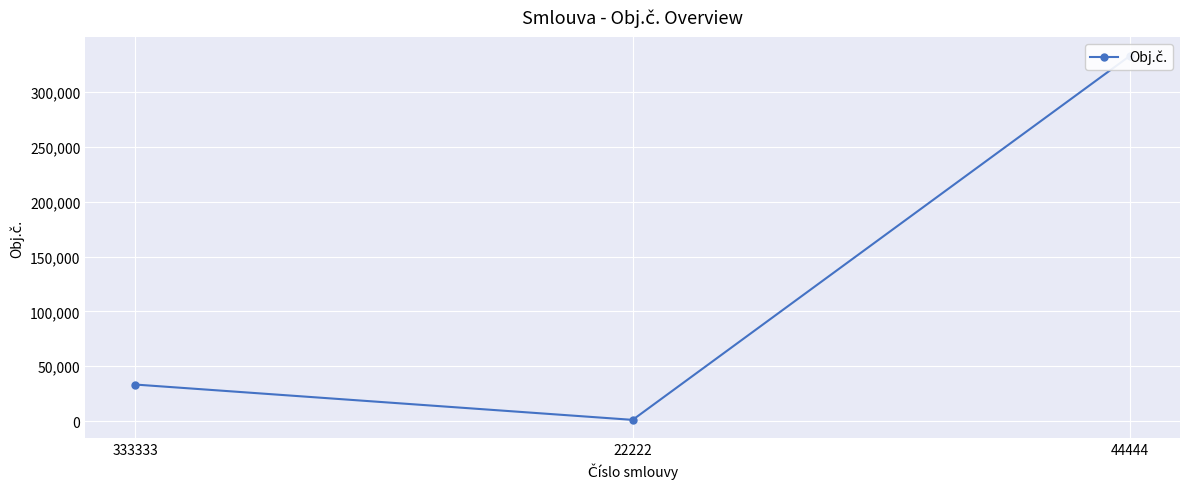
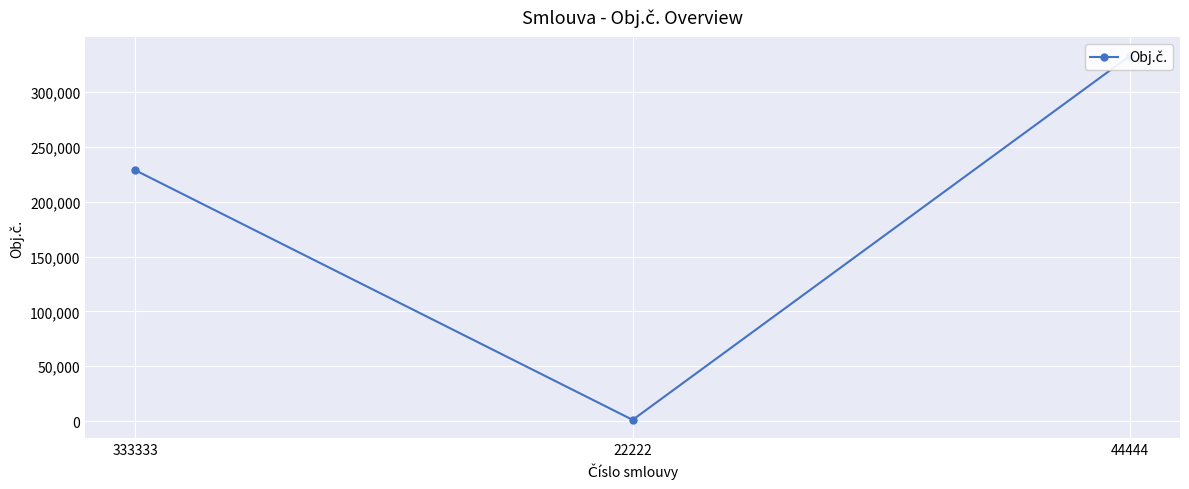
  {
-   "333333": "33,000",
+   "333333": "229,000",
    "22222": "1,000"
  }
